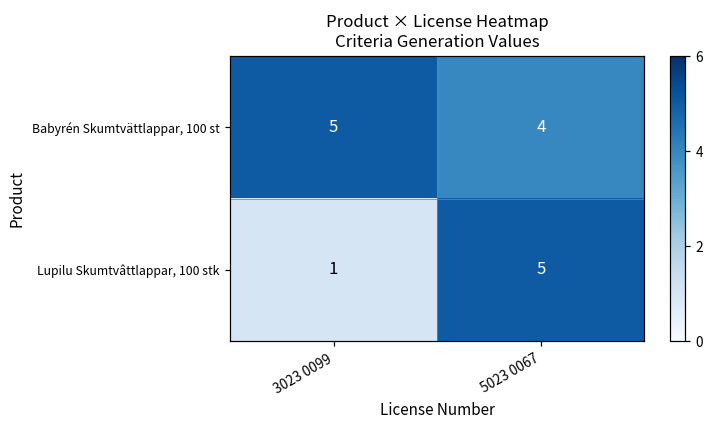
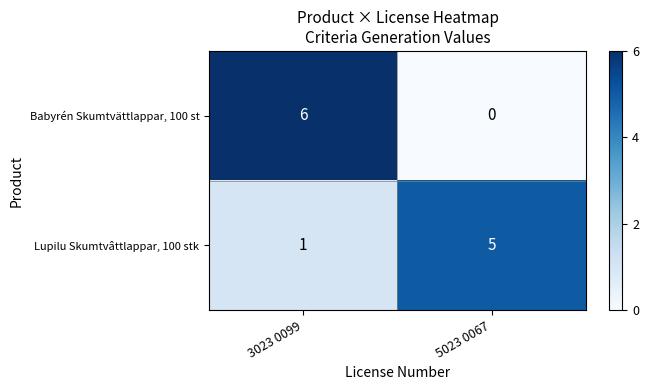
  {
    "Babyrén Skumtvättlappar, 100 st": {
-     "3023 0099": 5,
-     "5023 0067": 4
+     "3023 0099": 6,
+     "5023 0067": 0
    },
    "Lupilu Skumtvâttlappar, 100 stk": {
      "3023 0099": 1,
      "5023 0067": 5
    }
  }
